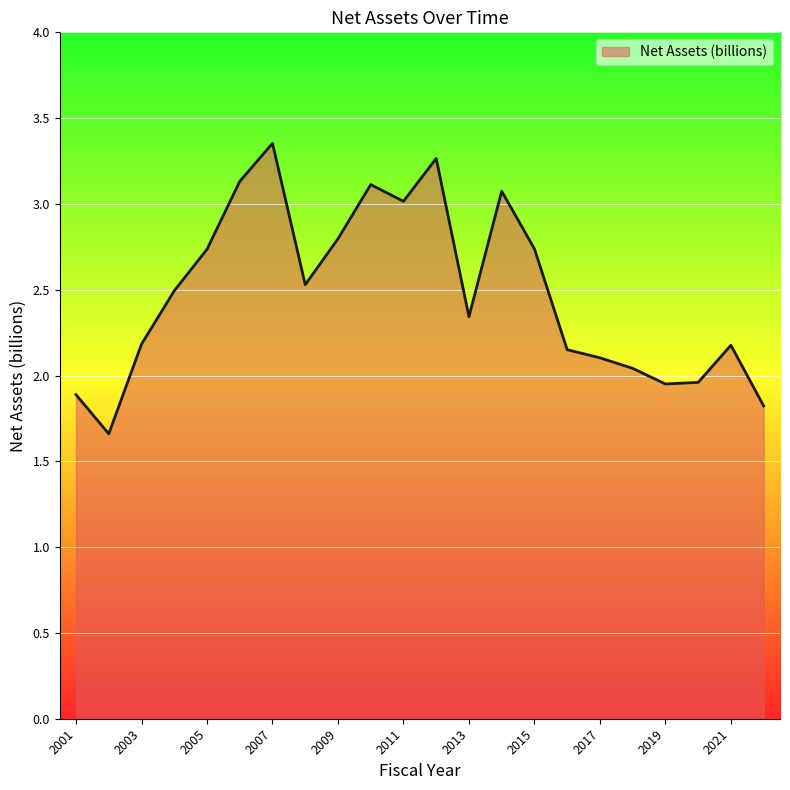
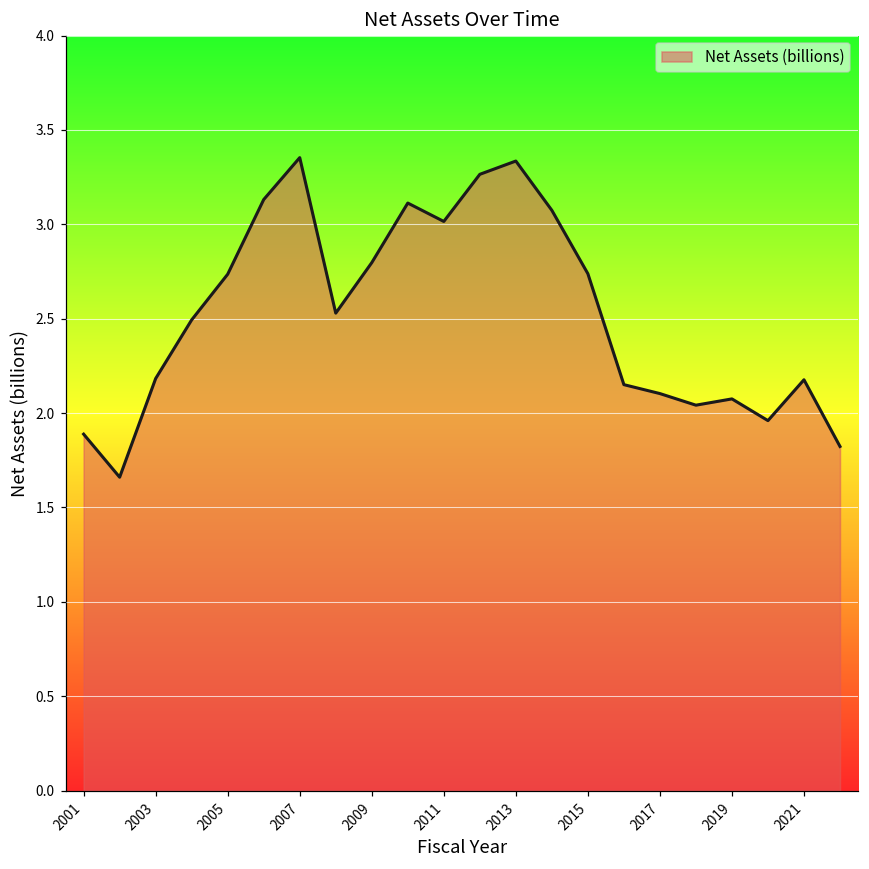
  {
    "2001": 1.89,
    "2003": 2.18,
    "2005": 2.74,
    "2007": 3.35,
    "2009": 2.80,
    "2011": 3.02,
-   "2013": 2.34,
+   "2013": 3.34,
    "2015": 2.74,
    "2017": 2.10,
-   "2019": 1.95,
+   "2019": 2.08,
    "2021": 2.18
  }
